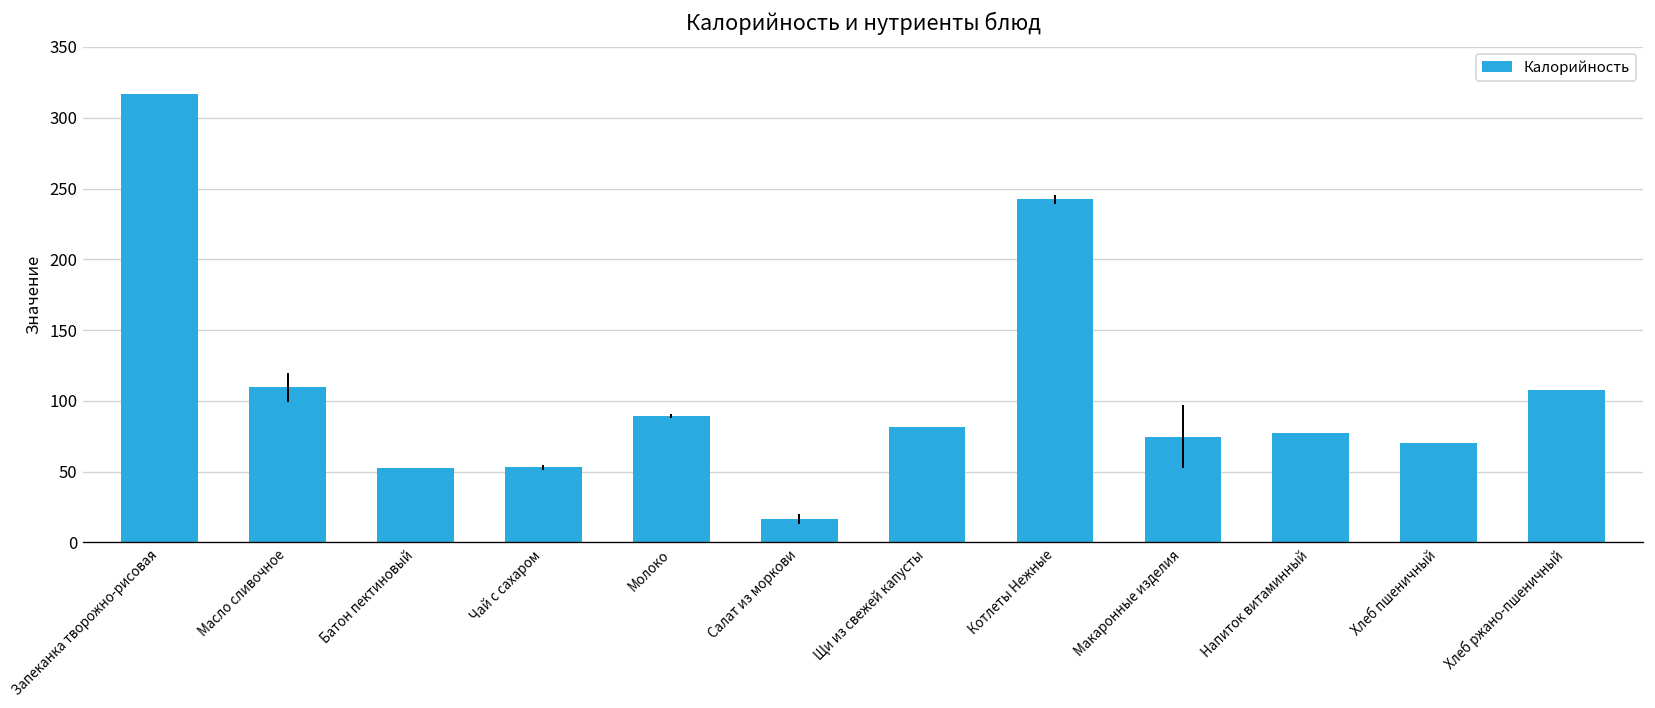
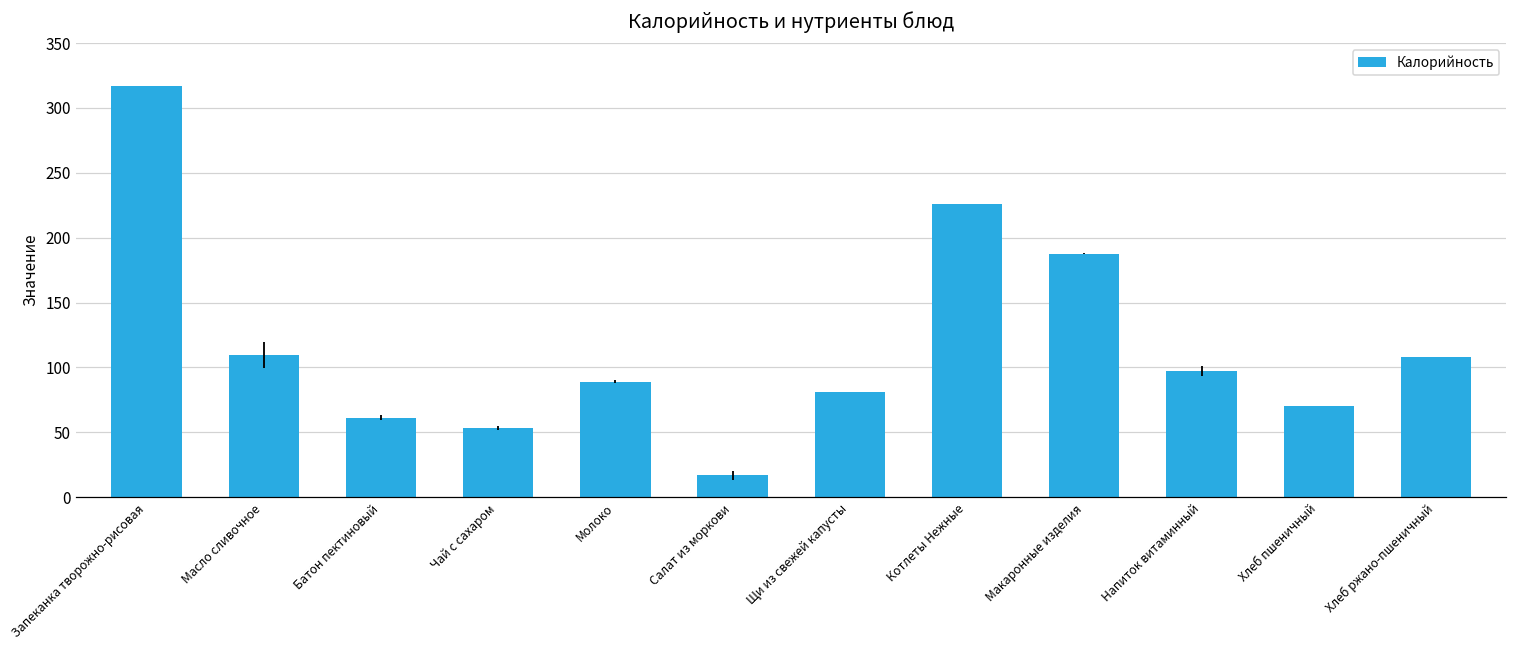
  {
    "Запеканка творожно-рисовая": 317,
    "Масло сливочное": 109,
-   "Батон пектиновый": 52,
+   "Батон пектиновый": 61,
    "Чай с сахаром": 53,
    "Молоко": 89,
    "Салат из моркови": 17,
    "Щи из свежей капусты": 81,
-   "Котлеты Нежные": 242,
-   "Макаронные изделия": 75,
-   "Напиток витаминный": 78,
+   "Котлеты Нежные": 226,
+   "Макаронные изделия": 188,
+   "Напиток витаминный": 97,
    "Хлеб пшеничный": 70,
    "Хлеб ржано-пшеничный": 108
  }
